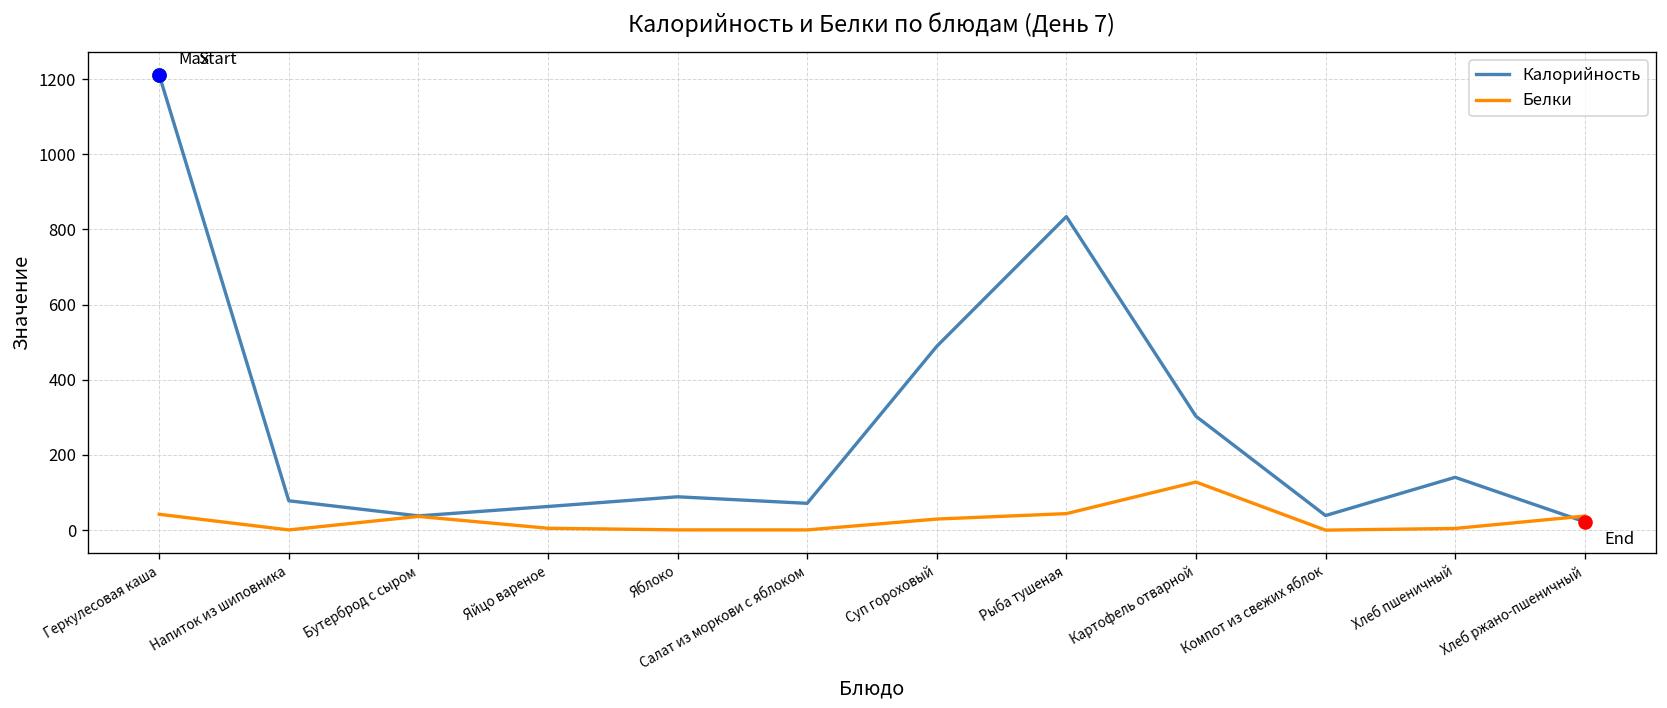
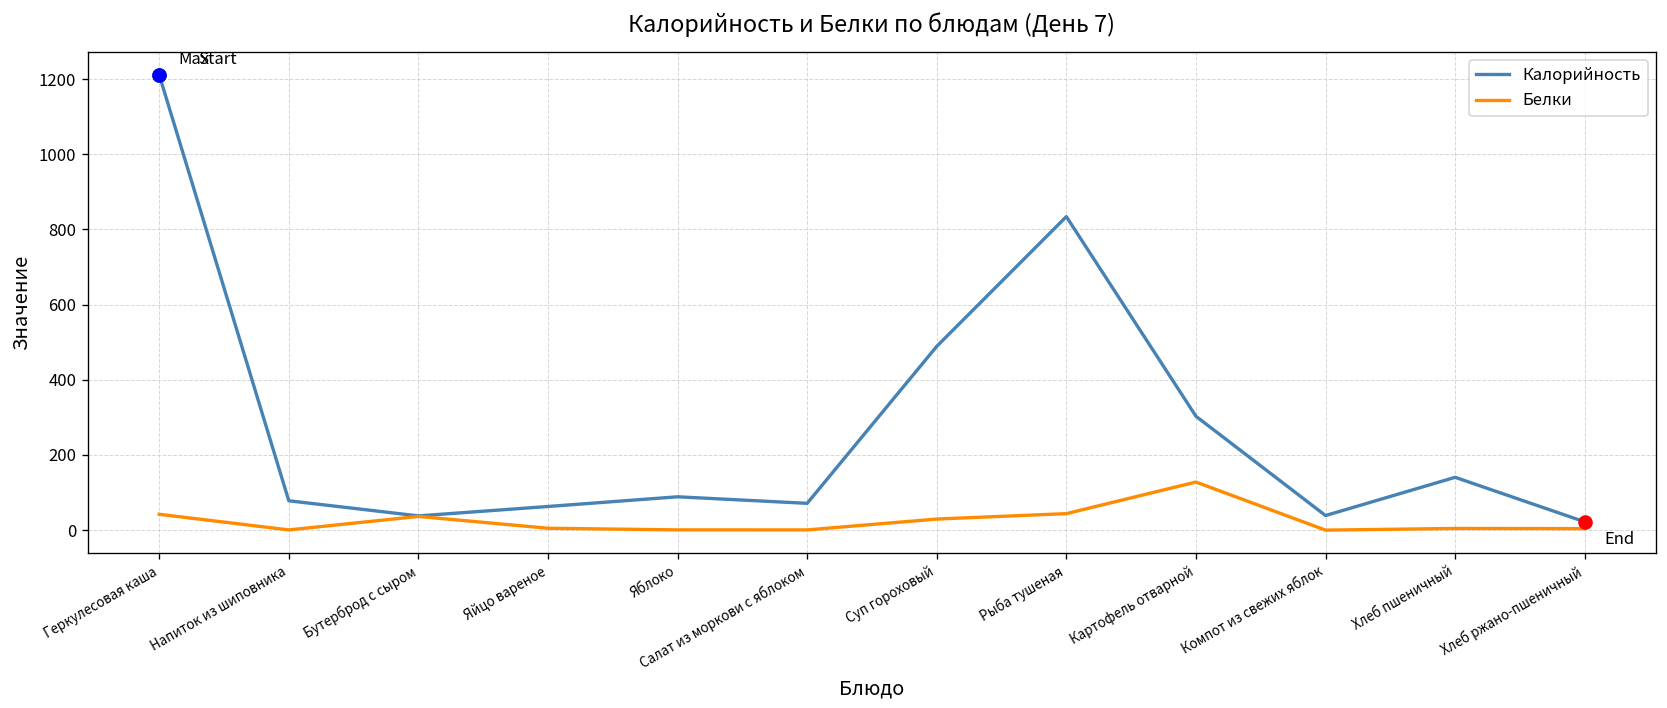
  {
    "Калорийность": {
      "Напиток из шиповника": 80,
      "Яйцо вареное": 60,
      "Яблоко": 90,
      "Салат из моркови с яблоком": 70,
      "Суп гороховый": 490,
      "Рыба тушеная": 830,
      "Картофель отварной": 300,
      "Компот из свежих яблок": 40,
      "Хлеб пшеничный": 140
    },
    "Белки": {
      "Геркулесовая каша": 40,
      "Напиток из шиповника": 0,
      "Яйцо вареное": 10,
      "Яблоко": 0,
      "Салат из моркови с яблоком": 0,
      "Суп гороховый": 30,
      "Рыба тушеная": 40,
      "Картофель отварной": 130,
      "Компот из свежих яблок": 0,
      "Хлеб пшеничный": 0,
-     "Хлеб ржано-пшеничный": 40
+     "Хлеб ржано-пшеничный": 0
    }
  }
